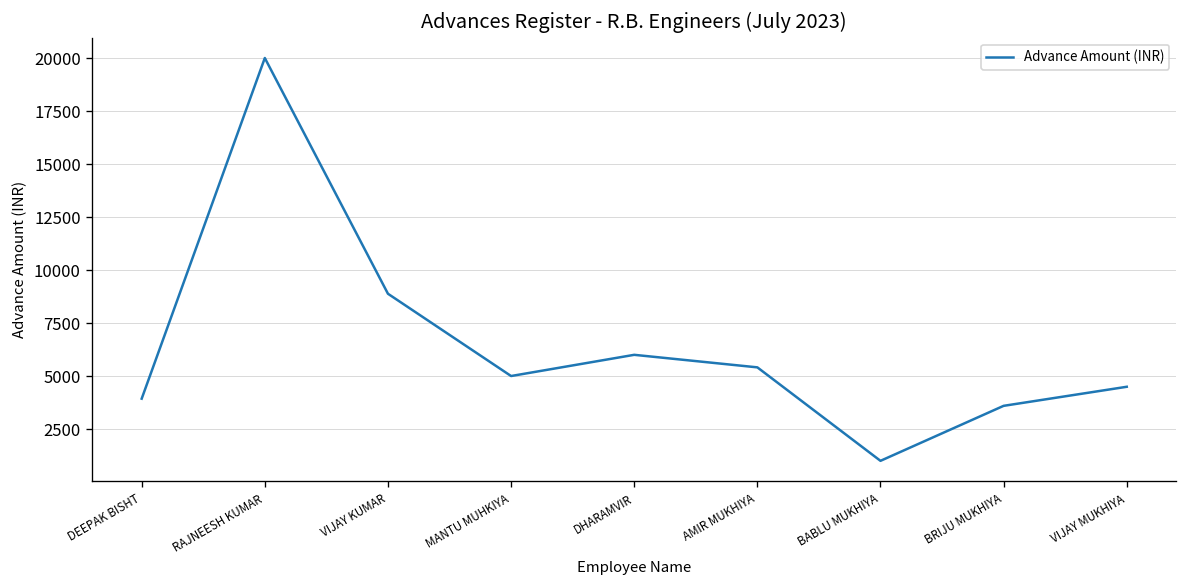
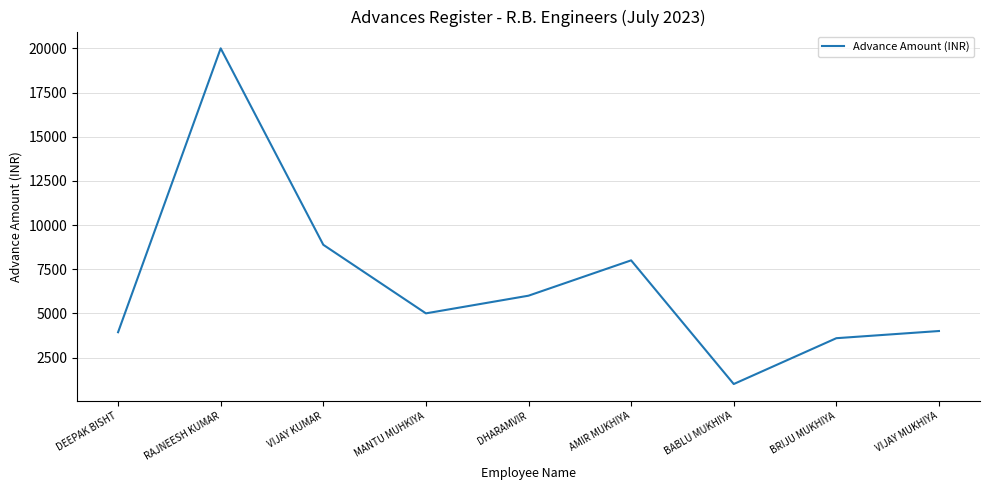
  {
    "DEEPAK BISHT": 3900,
    "RAJNEESH KUMAR": 20000,
    "VIJAY KUMAR": 8900,
    "MANTU MUHKIYA": 5000,
    "DHARAMVIR": 6000,
-   "AMIR MUKHIYA": 5400,
+   "AMIR MUKHIYA": 8000,
    "BABLU MUKHIYA": 1000,
    "BRIJU MUKHIYA": 3600,
-   "VIJAY MUKHIYA": 4500
+   "VIJAY MUKHIYA": 4000
  }
